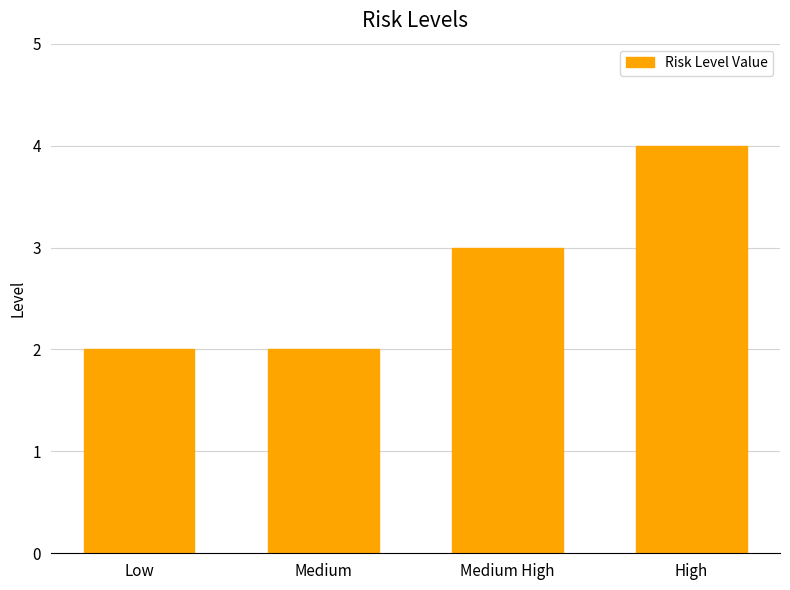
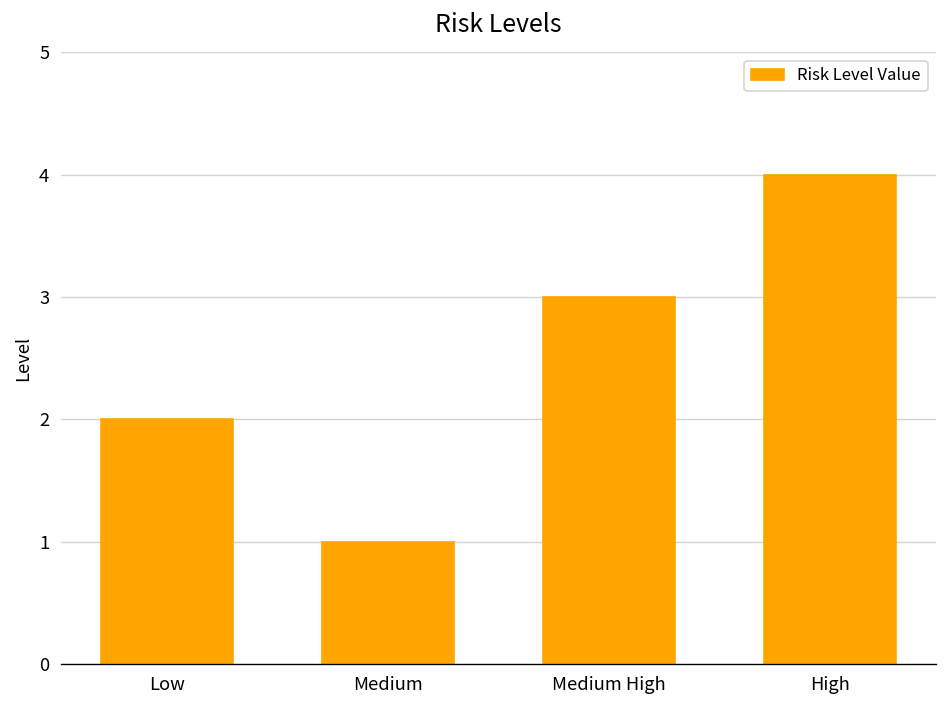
  {
    "Low": 2,
-   "Medium": 2,
+   "Medium": 1,
    "Medium High": 3,
    "High": 4
  }
